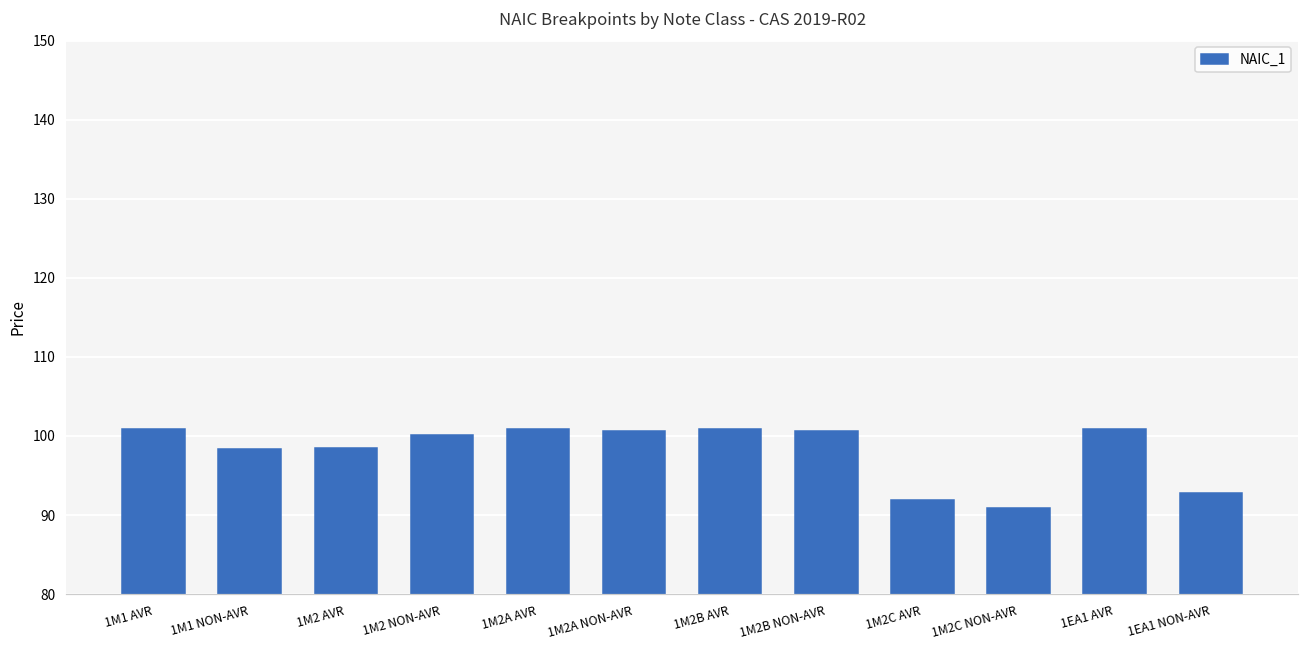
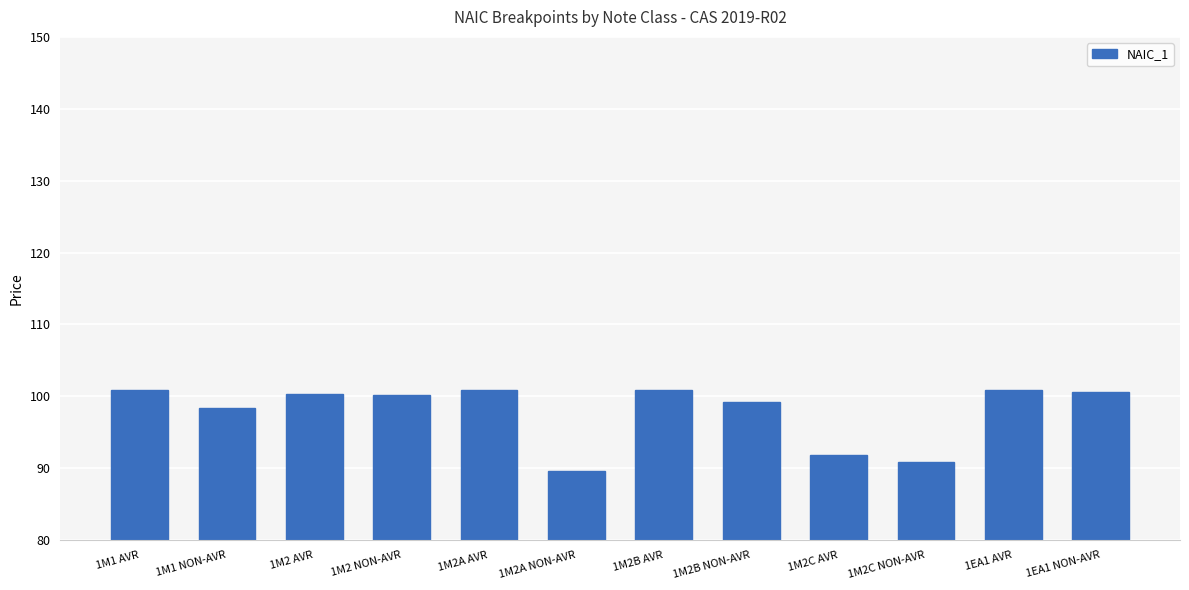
  {
    "1M1 AVR": 101,
    "1M1 NON-AVR": 98,
-   "1M2 AVR": 98,
+   "1M2 AVR": 100,
    "1M2 NON-AVR": 100,
    "1M2A AVR": 101,
-   "1M2A NON-AVR": 101,
+   "1M2A NON-AVR": 90,
    "1M2B AVR": 101,
-   "1M2B NON-AVR": 101,
+   "1M2B NON-AVR": 99,
    "1M2C AVR": 92,
    "1M2C NON-AVR": 91,
    "1EA1 AVR": 101,
-   "1EA1 NON-AVR": 93
+   "1EA1 NON-AVR": 101
  }
